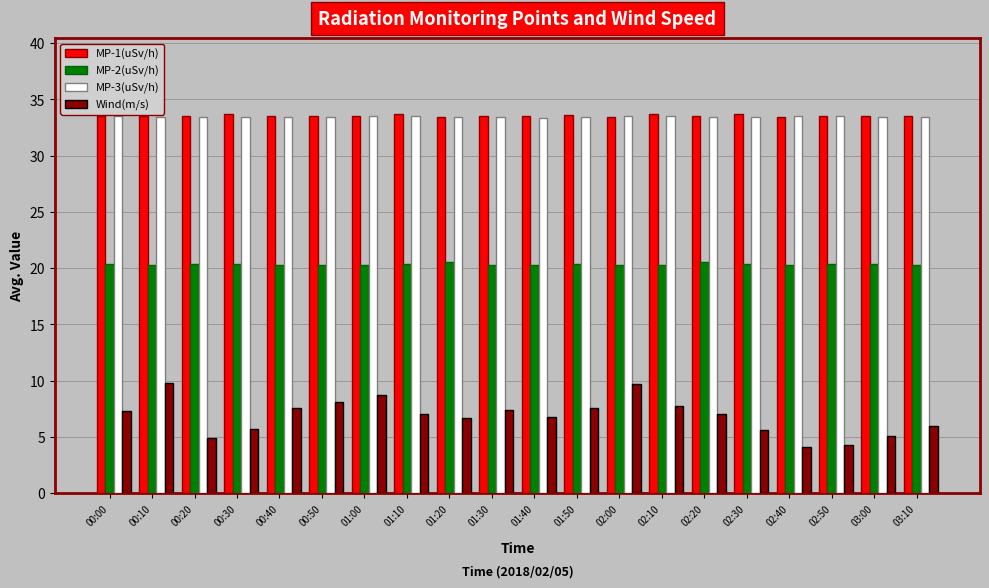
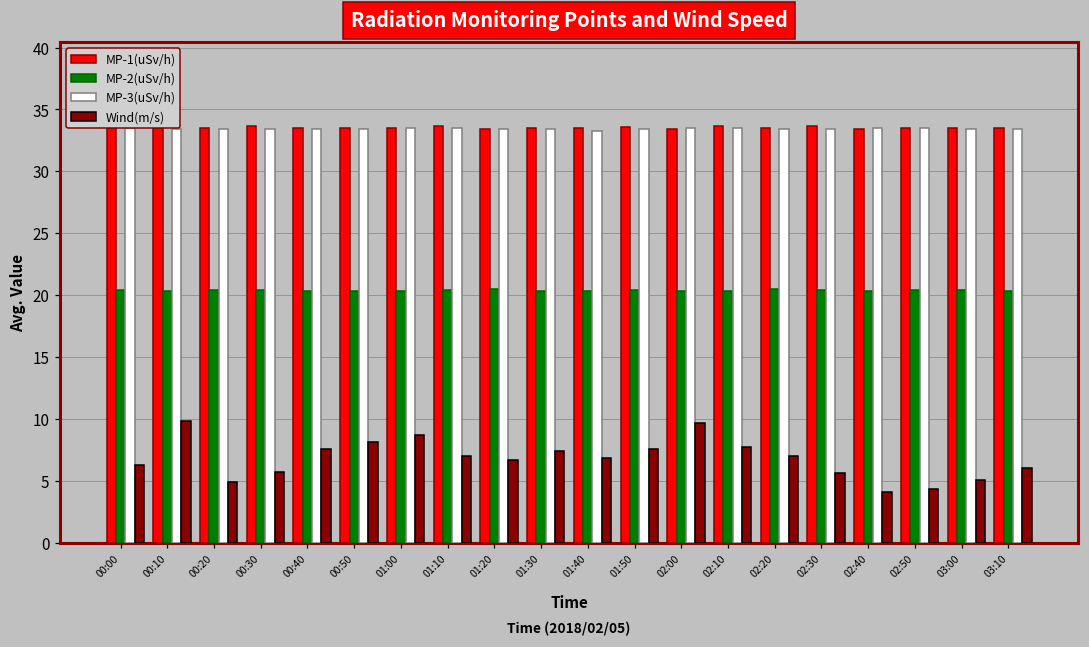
  {
    "MP-1(uSv/h)": {
      "00:00": 33.5,
      "00:10": 33.5,
      "00:20": 33.5,
      "00:30": 33.7,
      "00:40": 33.5,
      "00:50": 33.5,
      "01:00": 33.5,
      "01:10": 33.7,
      "01:20": 33.4,
      "01:30": 33.5,
      "01:40": 33.5,
      "01:50": 33.6,
      "02:00": 33.4,
      "02:10": 33.7,
      "02:20": 33.5,
      "02:30": 33.7,
      "02:40": 33.4,
      "02:50": 33.5,
      "03:00": 33.5,
      "03:10": 33.5
    },
    "MP-2(uSv/h)": {
      "00:00": 20.4,
      "00:10": 20.3,
      "00:20": 20.4,
      "00:30": 20.4,
      "00:40": 20.3,
      "00:50": 20.3,
      "01:00": 20.3,
      "01:10": 20.4,
      "01:20": 20.5,
      "01:30": 20.3,
      "01:40": 20.3,
      "01:50": 20.4,
      "02:00": 20.3,
      "02:10": 20.3,
      "02:20": 20.5,
      "02:30": 20.4,
      "02:40": 20.3,
      "02:50": 20.4,
      "03:00": 20.4,
      "03:10": 20.3
    },
    "MP-3(uSv/h)": {
      "00:00": 33.5,
      "00:10": 33.4,
      "00:20": 33.4,
      "00:30": 33.4,
      "00:40": 33.4,
      "00:50": 33.4,
      "01:00": 33.5,
      "01:10": 33.5,
      "01:20": 33.4,
      "01:30": 33.4,
      "01:40": 33.3,
      "01:50": 33.4,
      "02:00": 33.5,
      "02:10": 33.5,
      "02:20": 33.4,
      "02:30": 33.4,
      "02:40": 33.5,
      "02:50": 33.5,
      "03:00": 33.4,
      "03:10": 33.4
    },
    "Wind(m/s)": {
-     "00:00": 7.3,
+     "00:00": 6.3,
      "00:10": 9.8,
      "00:20": 4.9,
      "00:30": 5.7,
      "00:40": 7.6,
      "00:50": 8.1,
      "01:00": 8.7,
      "01:10": 7.0,
      "01:20": 6.7,
      "01:30": 7.4,
      "01:40": 6.8,
      "01:50": 7.6,
      "02:00": 9.7,
      "02:10": 7.7,
      "02:20": 7.0,
      "02:30": 5.6,
      "02:40": 4.1,
      "02:50": 4.3,
      "03:00": 5.1,
      "03:10": 6.0
    }
  }
